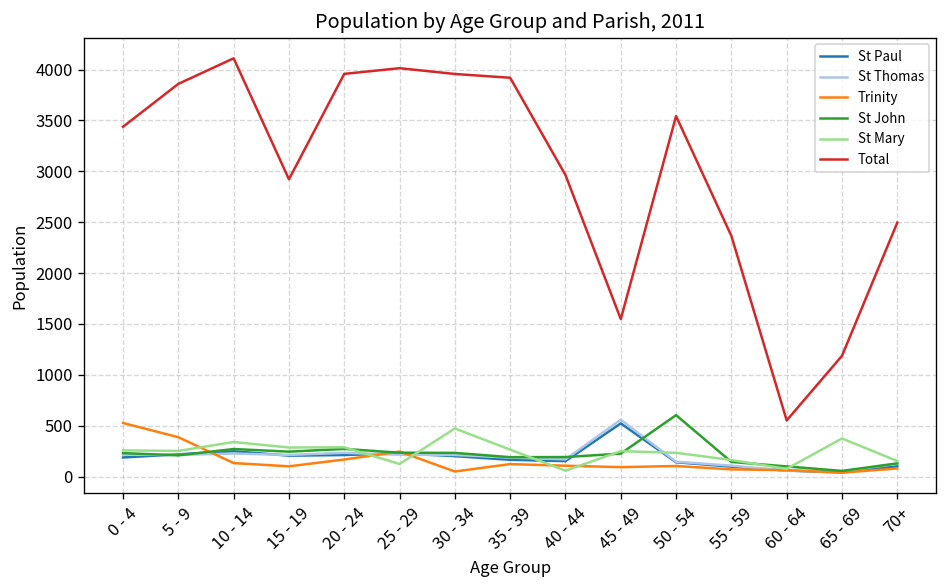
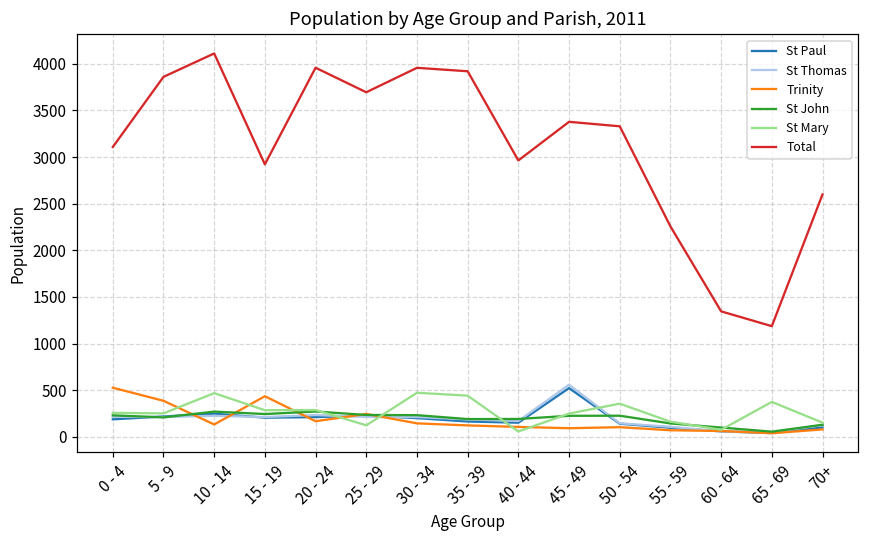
  {
    "St Paul": {
      "45 - 49": 500
    },
    "St Thomas": {
      "45 - 49": 600
    },
    "Trinity": {
      "0 - 4": 500,
      "5 - 9": 400,
      "10 - 14": 100,
-     "15 - 19": 100,
+     "15 - 19": 400,
      "20 - 24": 200,
-     "30 - 34": 50,
+     "30 - 34": 150,
      "35 - 39": 100,
      "40 - 44": 100,
      "45 - 49": 100,
      "50 - 54": 100
    },
    "St John": {
      "15 - 19": 200,
-     "50 - 54": 600
+     "50 - 54": 200
    },
    "St Mary": {
      "5 - 9": 300,
-     "10 - 14": 300,
+     "10 - 14": 500,
      "15 - 19": 300,
      "25 - 29": 100,
      "30 - 34": 500,
-     "35 - 39": 300,
+     "35 - 39": 400,
      "40 - 44": 100,
-     "50 - 54": 200,
+     "50 - 54": 400,
      "65 - 69": 400
    },
    "Total": {
-     "0 - 4": 3400,
+     "0 - 4": 3100,
      "5 - 9": 3900,
      "10 - 14": 4100,
      "15 - 19": 2900,
      "20 - 24": 4000,
-     "25 - 29": 4000,
+     "25 - 29": 3700,
      "30 - 34": 4000,
      "35 - 39": 3900,
      "40 - 44": 3000,
-     "45 - 49": 1500,
-     "50 - 54": 3500,
-     "55 - 59": 2400,
-     "60 - 64": 600,
+     "45 - 49": 3400,
+     "50 - 54": 3300,
+     "55 - 59": 2300,
+     "60 - 64": 1300,
      "65 - 69": 1200,
-     "70+": 2500
+     "70+": 2600
    }
  }
